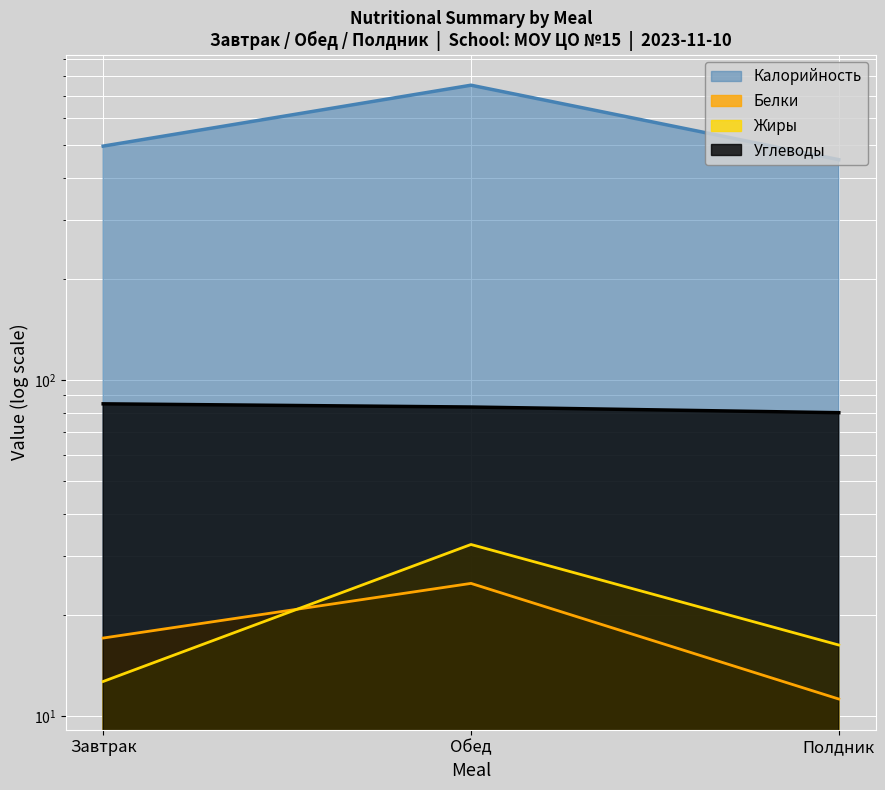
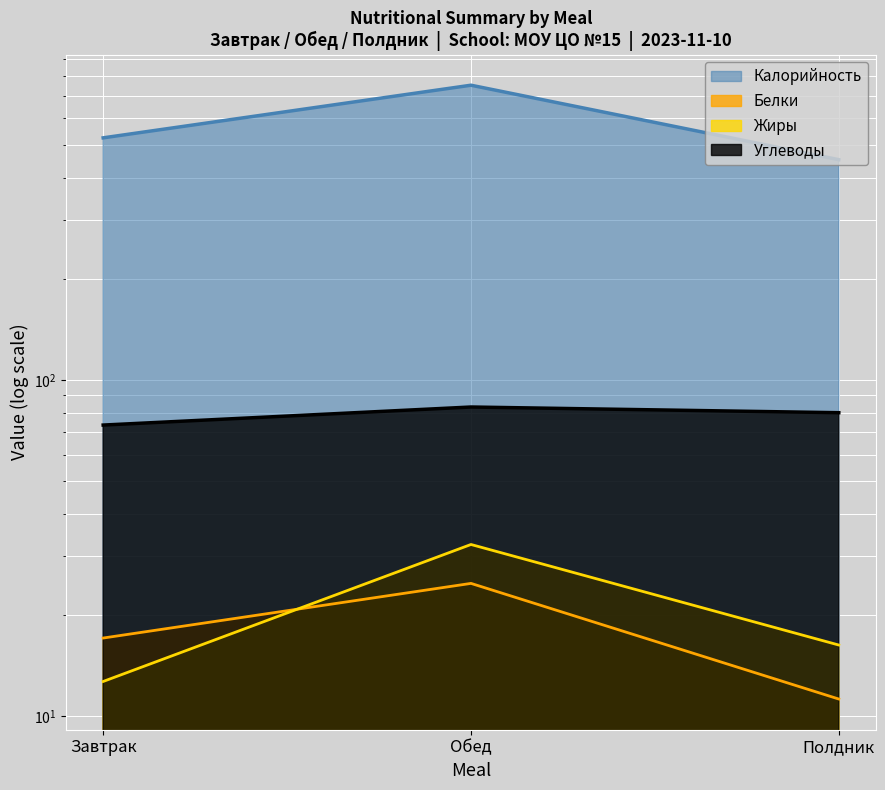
  {
    "Калорийность": {
-     "Завтрак": 500,
+     "Завтрак": 530,
      "Обед": 750
    },
    "Углеводы": {
-     "Завтрак": 85,
+     "Завтрак": 74,
      "Обед": 83,
      "Полдник": 80
    }
  }
